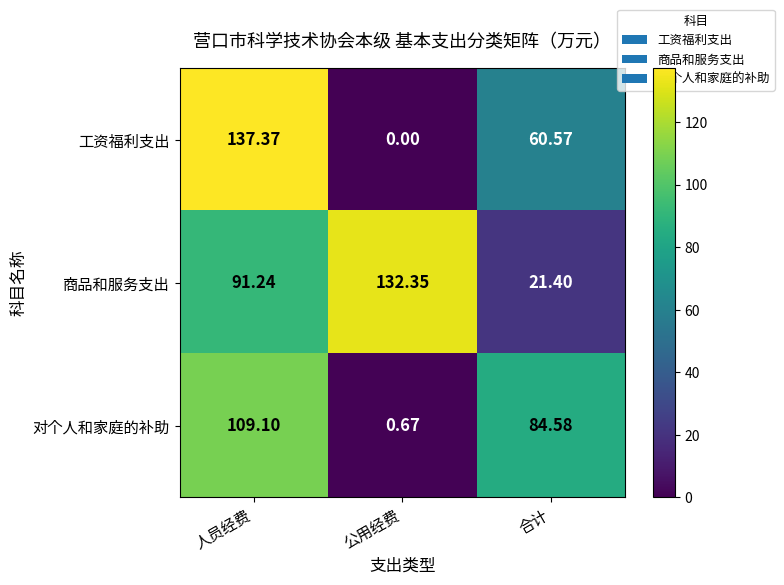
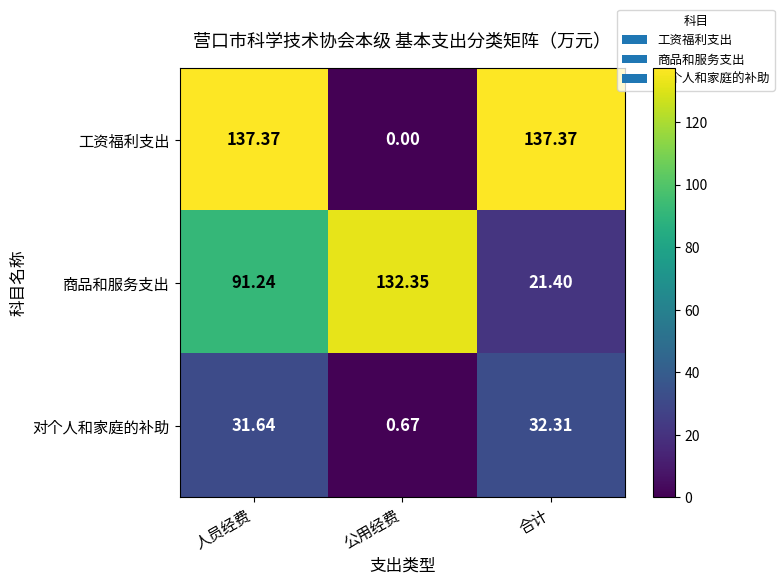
  {
    "工资福利支出": {
      "人员经费": 137.37,
      "公用经费": 0.00,
-     "合计": 60.57
+     "合计": 137.37
    },
    "商品和服务支出": {
      "人员经费": 91.24,
      "公用经费": 132.35,
      "合计": 21.40
    },
    "对个人和家庭的补助": {
-     "人员经费": 109.10,
+     "人员经费": 31.64,
      "公用经费": 0.67,
-     "合计": 84.58
+     "合计": 32.31
    }
  }
